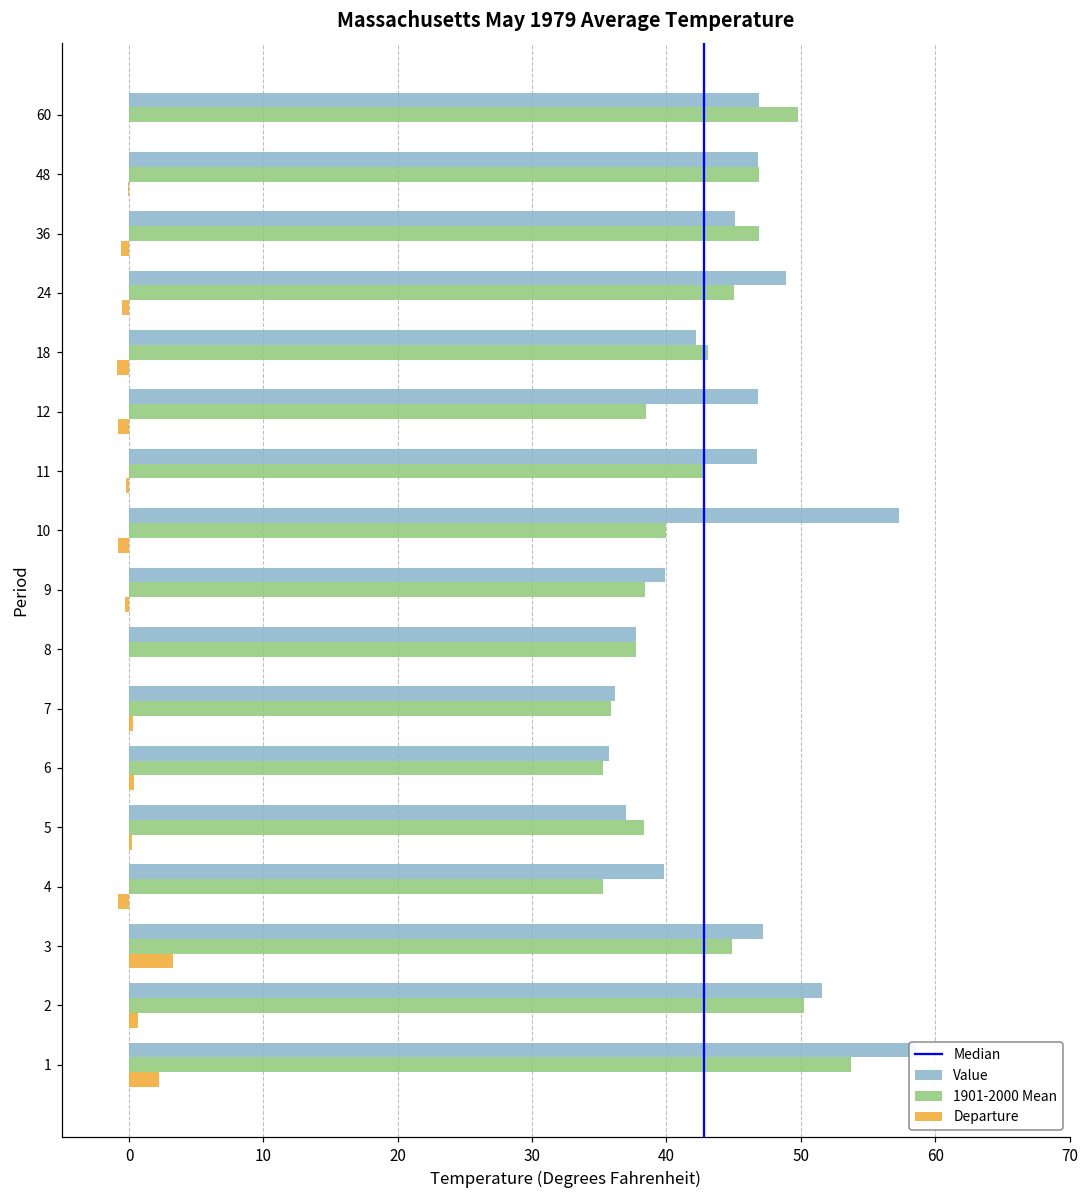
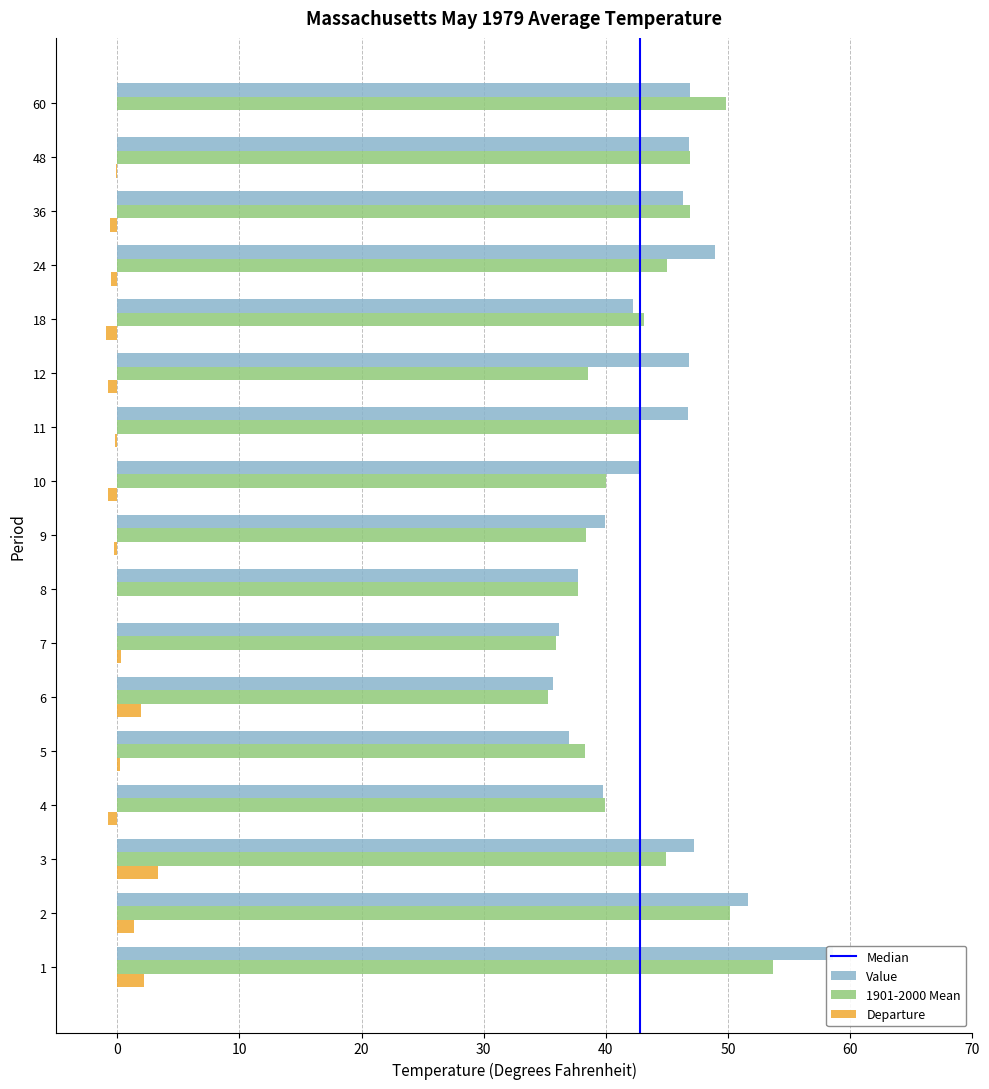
  {
    "Value": {
      "60": 46.9,
      "48": 46.8,
-     "36": 45.1,
+     "36": 46.3,
      "24": 48.9,
      "18": 42.2,
      "12": 46.8,
      "11": 46.7,
-     "10": 57.3,
+     "10": 42.8,
      "9": 39.9,
      "8": 37.7,
      "7": 36.2,
      "6": 35.7,
      "5": 37.0,
      "4": 39.8,
      "3": 47.2,
      "2": 51.6
    },
    "1901-2000 Mean": {
      "60": 49.8,
      "48": 46.9,
      "36": 46.9,
      "24": 45.0,
      "18": 43.1,
      "12": 38.5,
      "11": 42.7,
      "10": 40.0,
      "9": 38.4,
      "8": 37.7,
      "7": 35.9,
      "6": 35.3,
      "5": 38.3,
-     "4": 35.3,
+     "4": 39.9,
      "3": 44.9,
      "2": 50.2,
      "1": 53.7
    },
    "Departure": {
      "60": 0.0,
      "36": -0.6,
      "24": -0.5,
      "18": -0.9,
      "12": -0.8,
      "10": -0.8,
      "9": -0.3,
      "8": 0.0,
      "7": 0.3,
-     "6": 0.4,
+     "6": 1.9,
      "4": -0.8,
      "3": 3.3,
-     "2": 0.7,
+     "2": 1.4,
      "1": 2.2
    }
  }
